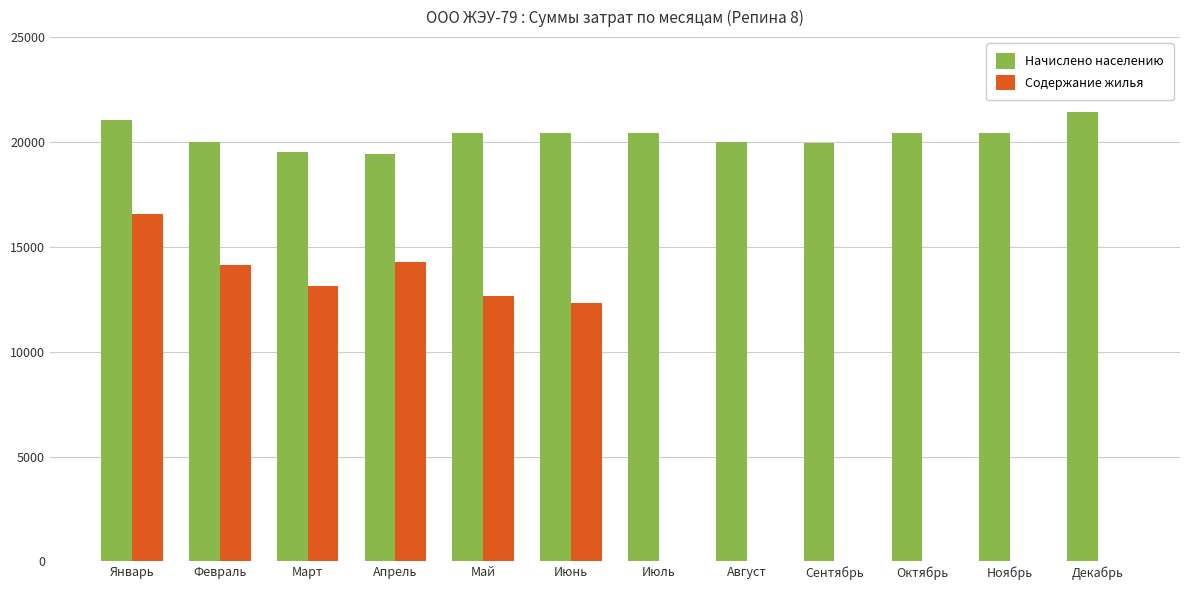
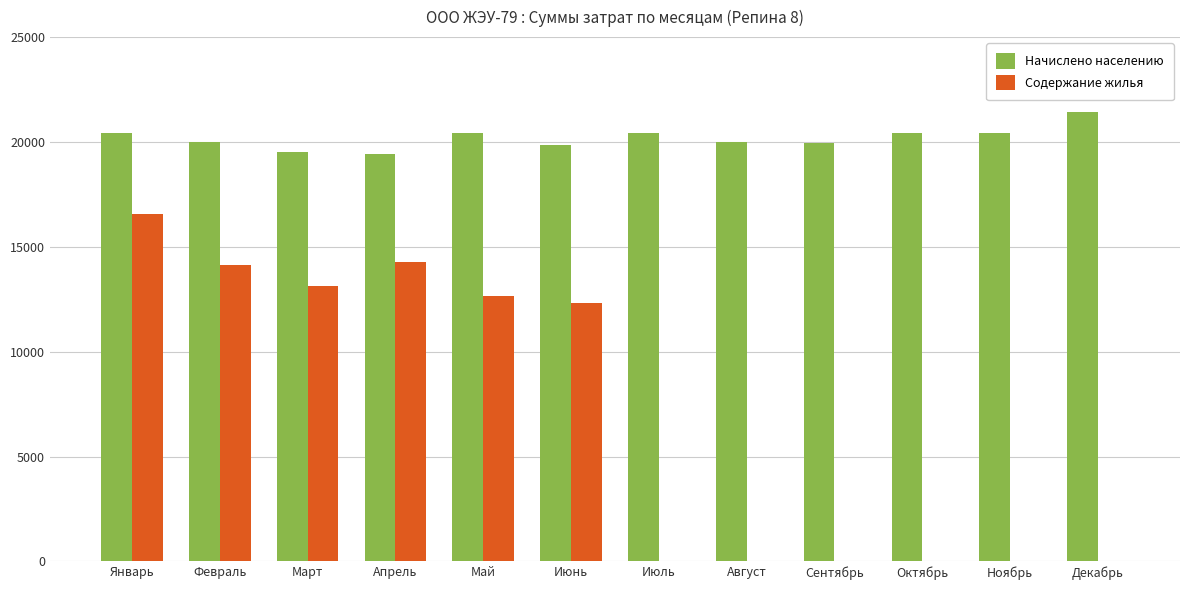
  {
    "Начислено населению": {
-     "Январь": 21100,
+     "Январь": 20400,
      "Февраль": 20000,
      "Март": 19500,
      "Апрель": 19400,
      "Май": 20400,
-     "Июнь": 20400,
+     "Июнь": 19900,
      "Июль": 20400,
      "Август": 20000,
      "Сентябрь": 19900,
      "Октябрь": 20400,
      "Ноябрь": 20400,
      "Декабрь": 21400
    },
    "Содержание жилья": {
      "Январь": 16500,
      "Февраль": 14100,
      "Март": 13100,
      "Апрель": 14300,
      "Май": 12700,
      "Июнь": 12300,
      "Июль": 0,
      "Август": 0,
      "Сентябрь": 0,
      "Октябрь": 0,
      "Ноябрь": 0,
      "Декабрь": 0
    }
  }
